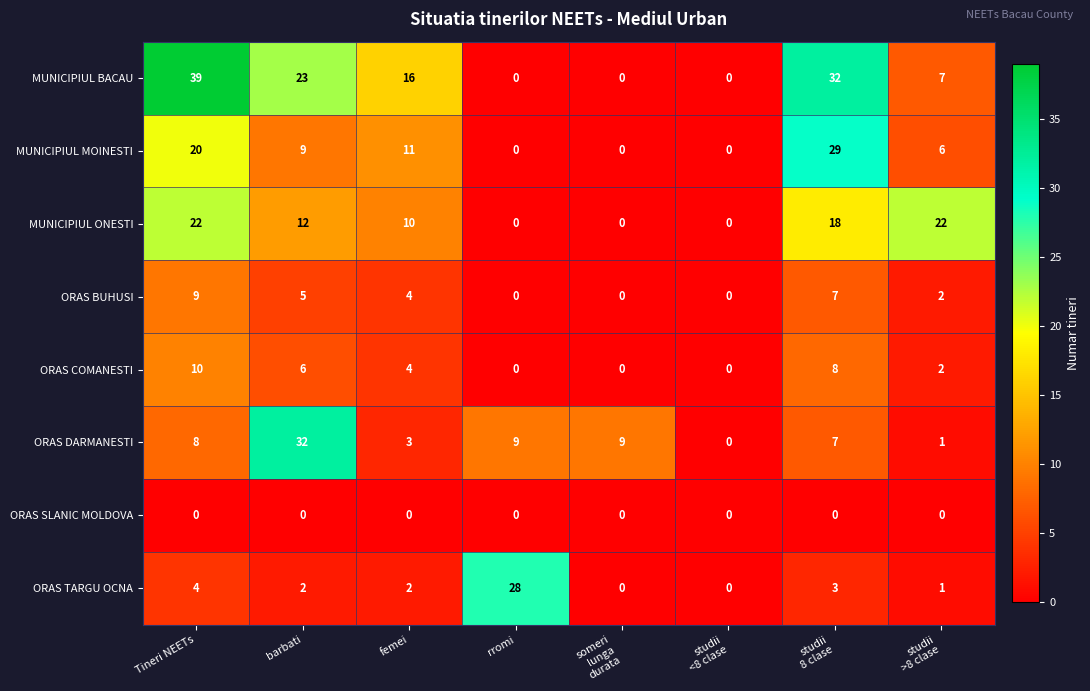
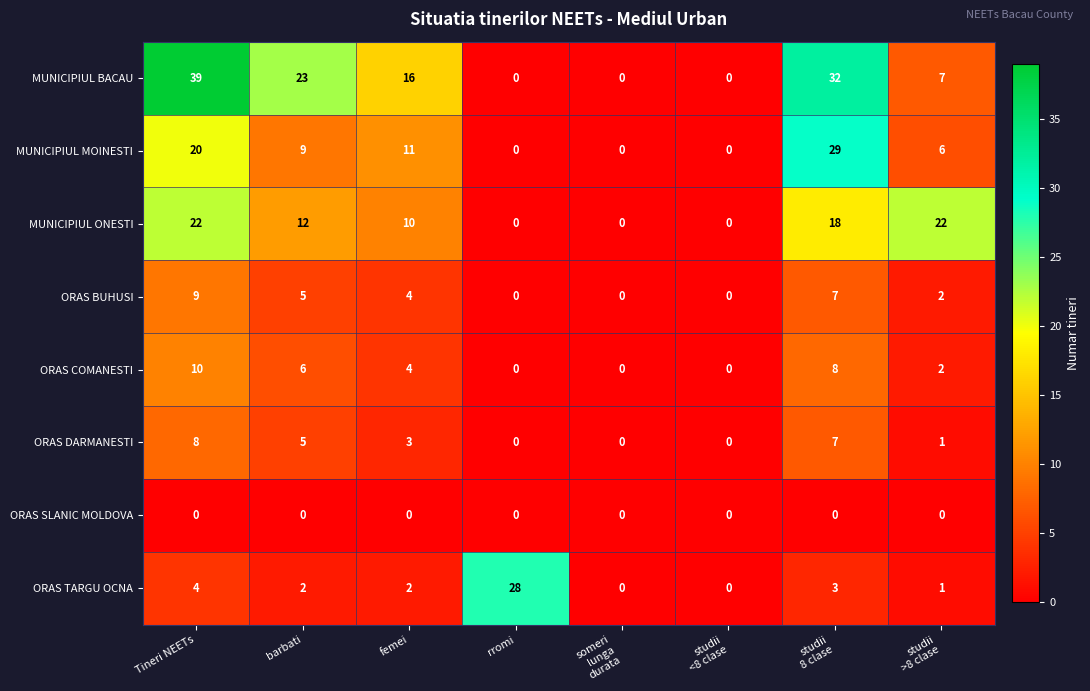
  {
    "MUNICIPIUL BACAU": {
      "Tineri NEETs": 39,
      "barbati": 23,
      "femei": 16,
      "rromi": 0,
      "someri lunga durata": 0,
      "studii <8 clase": 0,
      "studii 8 clase": 32,
      "studii >8 clase": 7
    },
    "MUNICIPIUL MOINESTI": {
      "Tineri NEETs": 20,
      "barbati": 9,
      "femei": 11,
      "rromi": 0,
      "someri lunga durata": 0,
      "studii <8 clase": 0,
      "studii 8 clase": 29,
      "studii >8 clase": 6
    },
    "MUNICIPIUL ONESTI": {
      "Tineri NEETs": 22,
      "barbati": 12,
      "femei": 10,
      "rromi": 0,
      "someri lunga durata": 0,
      "studii <8 clase": 0,
      "studii 8 clase": 18,
      "studii >8 clase": 22
    },
    "ORAS BUHUSI": {
      "Tineri NEETs": 9,
      "barbati": 5,
      "femei": 4,
      "rromi": 0,
      "someri lunga durata": 0,
      "studii <8 clase": 0,
      "studii 8 clase": 7,
      "studii >8 clase": 2
    },
    "ORAS COMANESTI": {
      "Tineri NEETs": 10,
      "barbati": 6,
      "femei": 4,
      "rromi": 0,
      "someri lunga durata": 0,
      "studii <8 clase": 0,
      "studii 8 clase": 8,
      "studii >8 clase": 2
    },
    "ORAS DARMANESTI": {
      "Tineri NEETs": 8,
-     "barbati": 32,
+     "barbati": 5,
      "femei": 3,
-     "rromi": 9,
-     "someri lunga durata": 9,
+     "rromi": 0,
+     "someri lunga durata": 0,
      "studii <8 clase": 0,
      "studii 8 clase": 7,
      "studii >8 clase": 1
    },
    "ORAS SLANIC MOLDOVA": {
      "Tineri NEETs": 0,
      "barbati": 0,
      "femei": 0,
      "rromi": 0,
      "someri lunga durata": 0,
      "studii <8 clase": 0,
      "studii 8 clase": 0,
      "studii >8 clase": 0
    },
    "ORAS TARGU OCNA": {
      "Tineri NEETs": 4,
      "barbati": 2,
      "femei": 2,
      "rromi": 28,
      "someri lunga durata": 0,
      "studii <8 clase": 0,
      "studii 8 clase": 3,
      "studii >8 clase": 1
    }
  }
